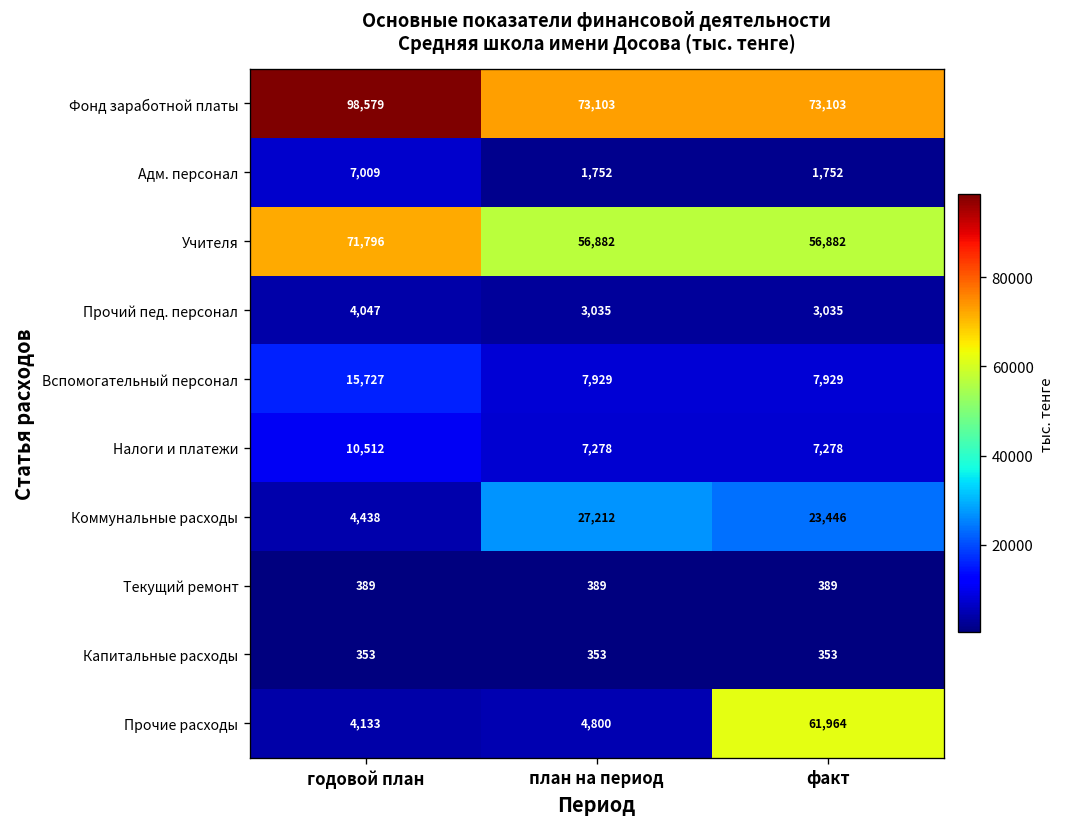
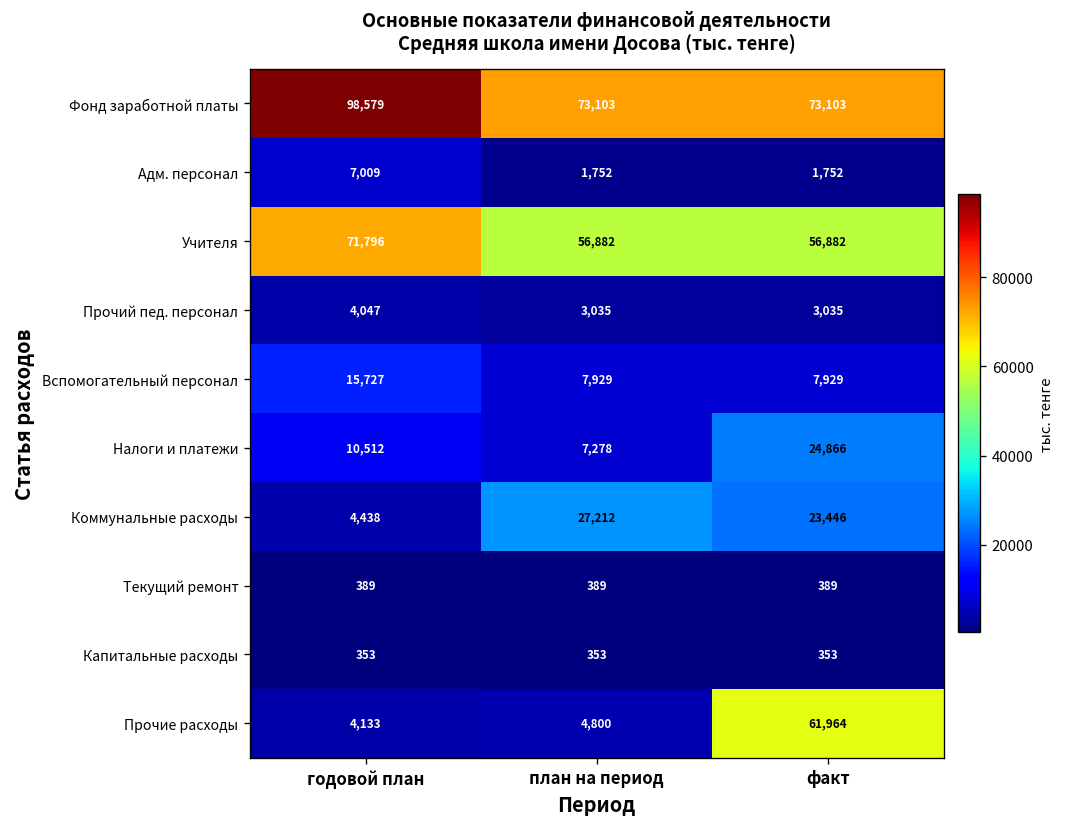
  {
    "Фонд заработной платы": {
      "годовой план": "98,579",
      "план на период": "73,103",
      "факт": "73,103"
    },
    "Адм. персонал": {
      "годовой план": "7,009",
      "план на период": "1,752",
      "факт": "1,752"
    },
    "Учителя": {
      "годовой план": "71,796",
      "план на период": "56,882",
      "факт": "56,882"
    },
    "Прочий пед. персонал": {
      "годовой план": "4,047",
      "план на период": "3,035",
      "факт": "3,035"
    },
    "Вспомогательный персонал": {
      "годовой план": "15,727",
      "план на период": "7,929",
      "факт": "7,929"
    },
    "Налоги и платежи": {
      "годовой план": "10,512",
      "план на период": "7,278",
-     "факт": "7,278"
+     "факт": "24,866"
    },
    "Коммунальные расходы": {
      "годовой план": "4,438",
      "план на период": "27,212",
      "факт": "23,446"
    },
    "Текущий ремонт": {
      "годовой план": "389",
      "план на период": "389",
      "факт": "389"
    },
    "Капитальные расходы": {
      "годовой план": "353",
      "план на период": "353",
      "факт": "353"
    },
    "Прочие расходы": {
      "годовой план": "4,133",
      "план на период": "4,800",
      "факт": "61,964"
    }
  }
